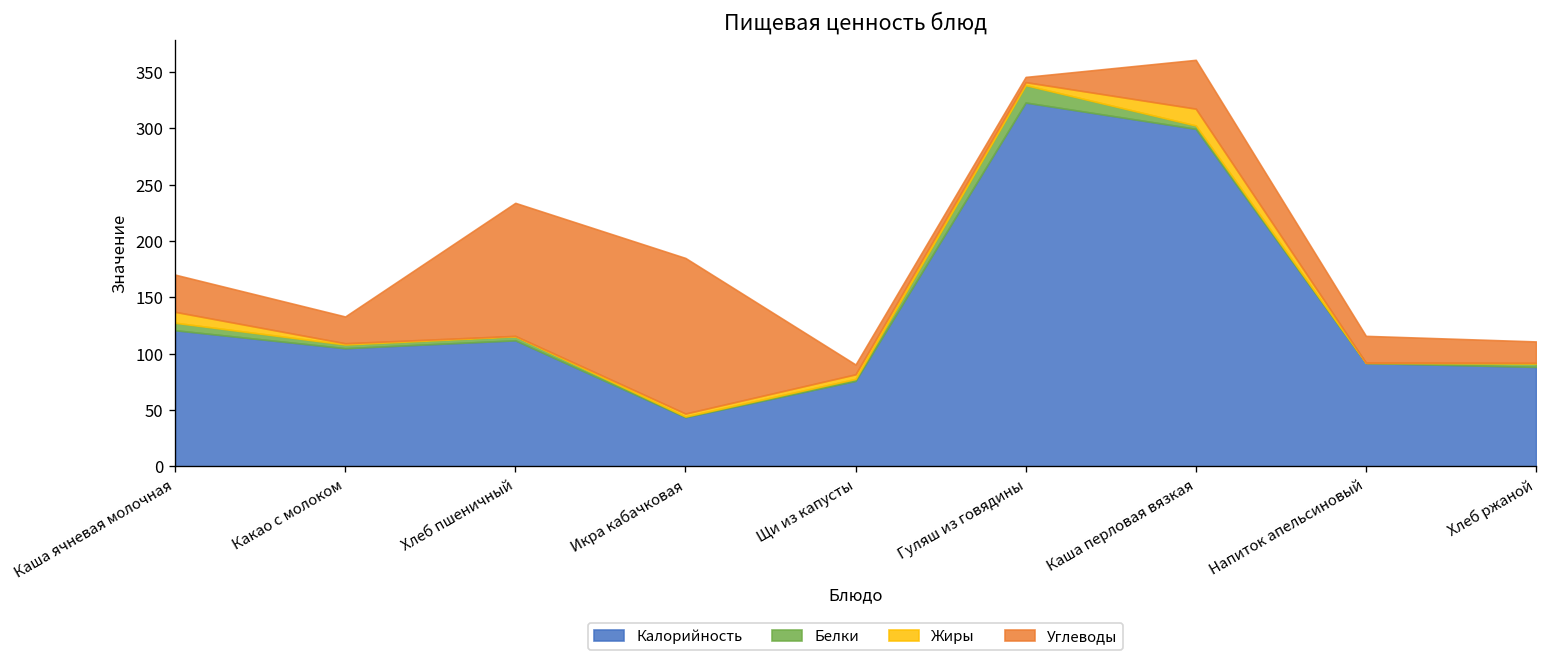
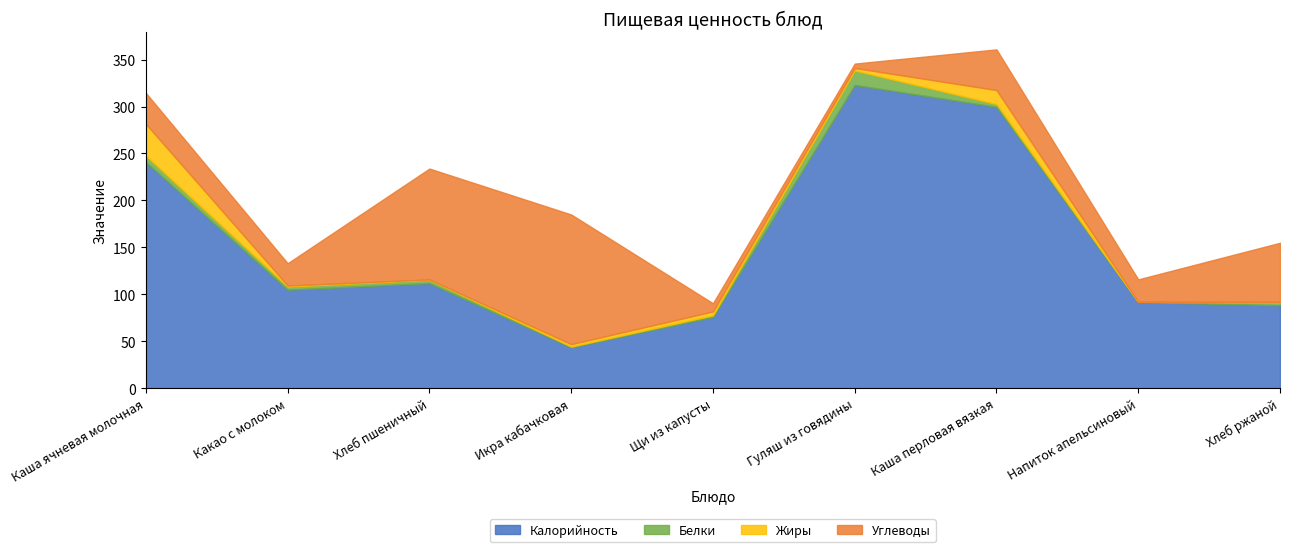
  {
    "Калорийность": {
-     "Каша ячневая молочная": 120,
+     "Каша ячневая молочная": 240,
      "Какао с молоком": 100,
      "Хлеб пшеничный": 110,
      "Гуляш из говядины": 320,
      "Каша перловая вязкая": 300,
      "Хлеб ржаной": 90
    },
    "Белки": {
      "Каша ячневая молочная": 10,
      "Каша перловая вязкая": 0
    },
    "Жиры": {
-     "Каша ячневая молочная": 10,
+     "Каша ячневая молочная": 30,
      "Щи из капусты": 0,
      "Каша перловая вязкая": 10
    },
    "Углеводы": {
      "Каша ячневая молочная": 30,
      "Какао с молоком": 20,
      "Хлеб пшеничный": 120,
      "Икра кабачковая": 140,
      "Щи из капусты": 10,
      "Гуляш из говядины": 0,
      "Каша перловая вязкая": 40,
      "Напиток апельсиновый": 20,
-     "Хлеб ржаной": 20
+     "Хлеб ржаной": 60
    }
  }
